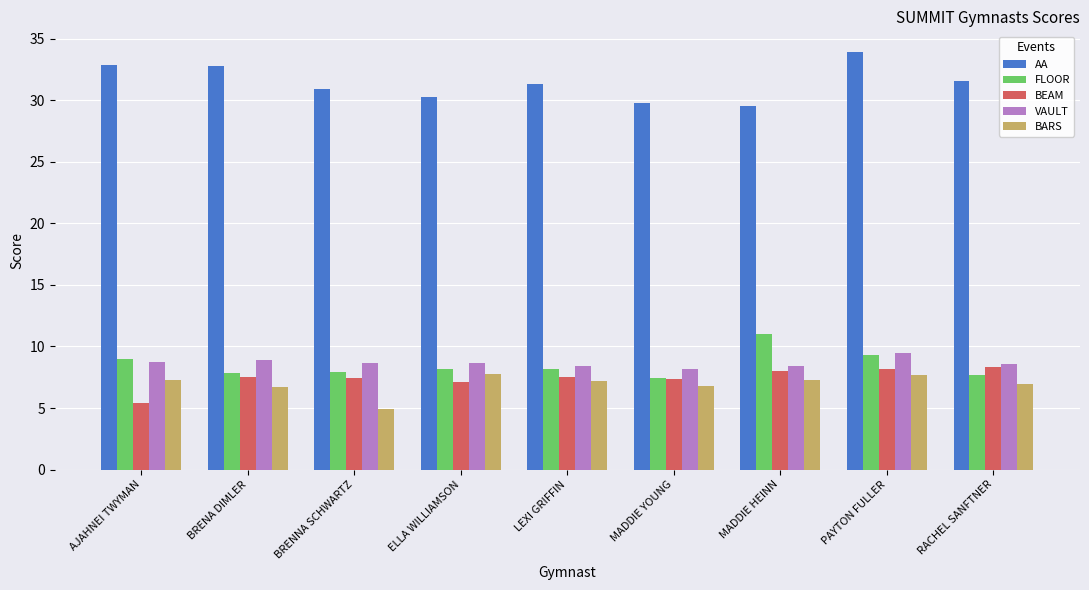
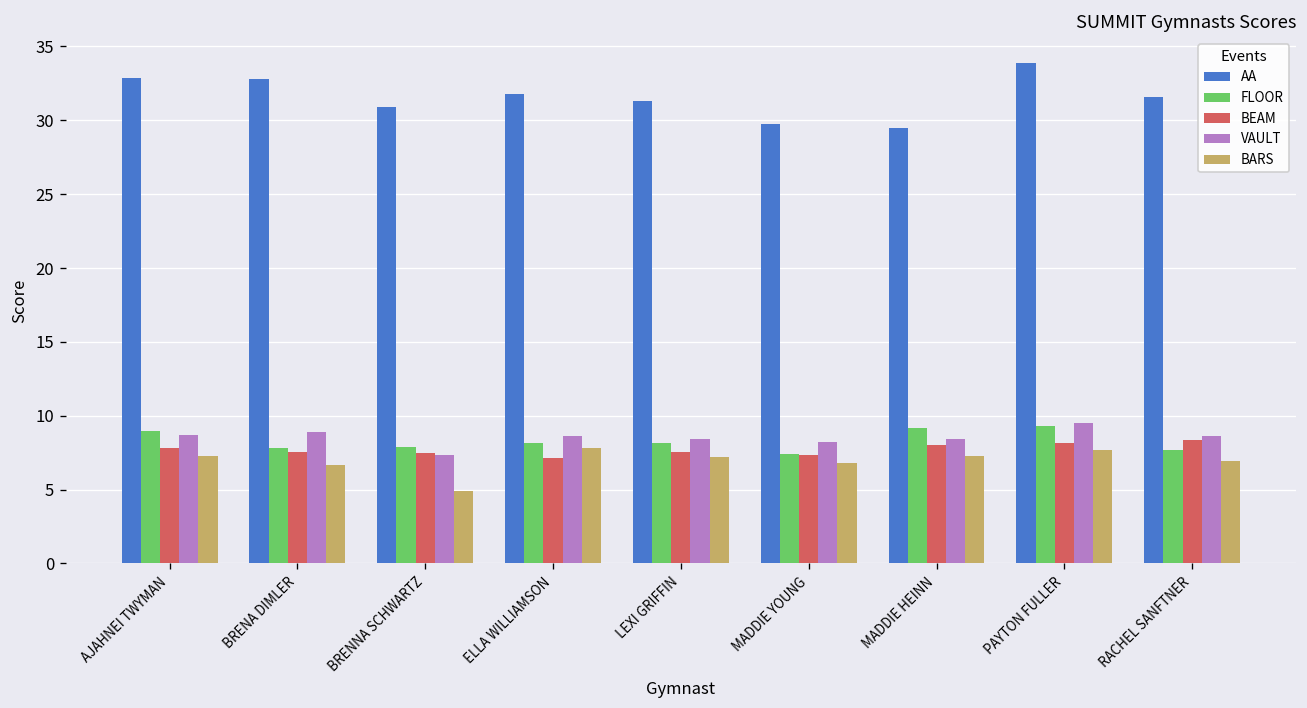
  {
    "AA": {
      "AJAHNEI TWYMAN": 32.9,
      "BRENA DIMLER": 32.8,
      "BRENNA SCHWARTZ": 30.9,
-     "ELLA WILLIAMSON": 30.3,
+     "ELLA WILLIAMSON": 31.8,
      "LEXI GRIFFIN": 31.3,
      "MADDIE YOUNG": 29.8,
      "MADDIE HEINN": 29.5,
      "PAYTON FULLER": 33.9,
      "RACHEL SANFTNER": 31.6
    },
    "FLOOR": {
      "AJAHNEI TWYMAN": 9.0,
      "BRENA DIMLER": 7.9,
      "BRENNA SCHWARTZ": 7.9,
      "ELLA WILLIAMSON": 8.2,
      "LEXI GRIFFIN": 8.2,
      "MADDIE YOUNG": 7.4,
-     "MADDIE HEINN": 11.1,
+     "MADDIE HEINN": 9.2,
      "PAYTON FULLER": 9.3,
      "RACHEL SANFTNER": 7.7
    },
    "BEAM": {
-     "AJAHNEI TWYMAN": 5.4,
+     "AJAHNEI TWYMAN": 7.9,
      "BRENA DIMLER": 7.6,
      "BRENNA SCHWARTZ": 7.5,
      "ELLA WILLIAMSON": 7.2,
      "LEXI GRIFFIN": 7.6,
      "MADDIE YOUNG": 7.4,
      "MADDIE HEINN": 8.0,
      "PAYTON FULLER": 8.2,
      "RACHEL SANFTNER": 8.4
    },
    "VAULT": {
      "AJAHNEI TWYMAN": 8.7,
      "BRENA DIMLER": 8.9,
-     "BRENNA SCHWARTZ": 8.7,
+     "BRENNA SCHWARTZ": 7.4,
      "ELLA WILLIAMSON": 8.7,
      "LEXI GRIFFIN": 8.4,
      "MADDIE YOUNG": 8.2,
      "MADDIE HEINN": 8.5,
      "PAYTON FULLER": 9.5,
      "RACHEL SANFTNER": 8.6
    },
    "BARS": {
      "AJAHNEI TWYMAN": 7.3,
      "BRENA DIMLER": 6.7,
      "BRENNA SCHWARTZ": 4.9,
      "ELLA WILLIAMSON": 7.8,
      "LEXI GRIFFIN": 7.2,
      "MADDIE YOUNG": 6.8,
      "MADDIE HEINN": 7.3,
      "PAYTON FULLER": 7.7,
      "RACHEL SANFTNER": 7.0
    }
  }
